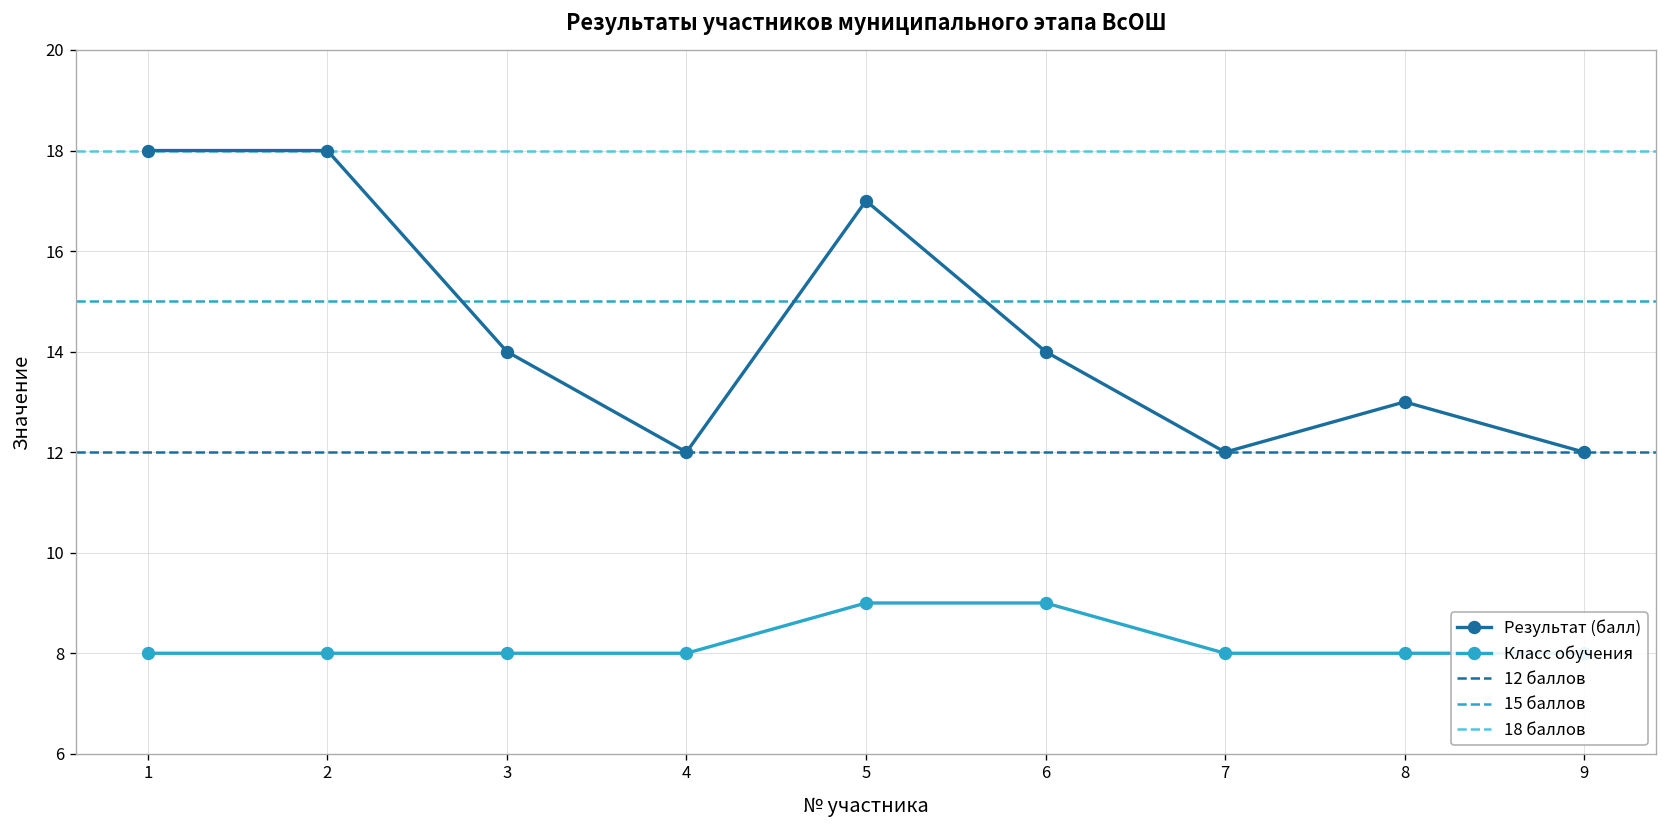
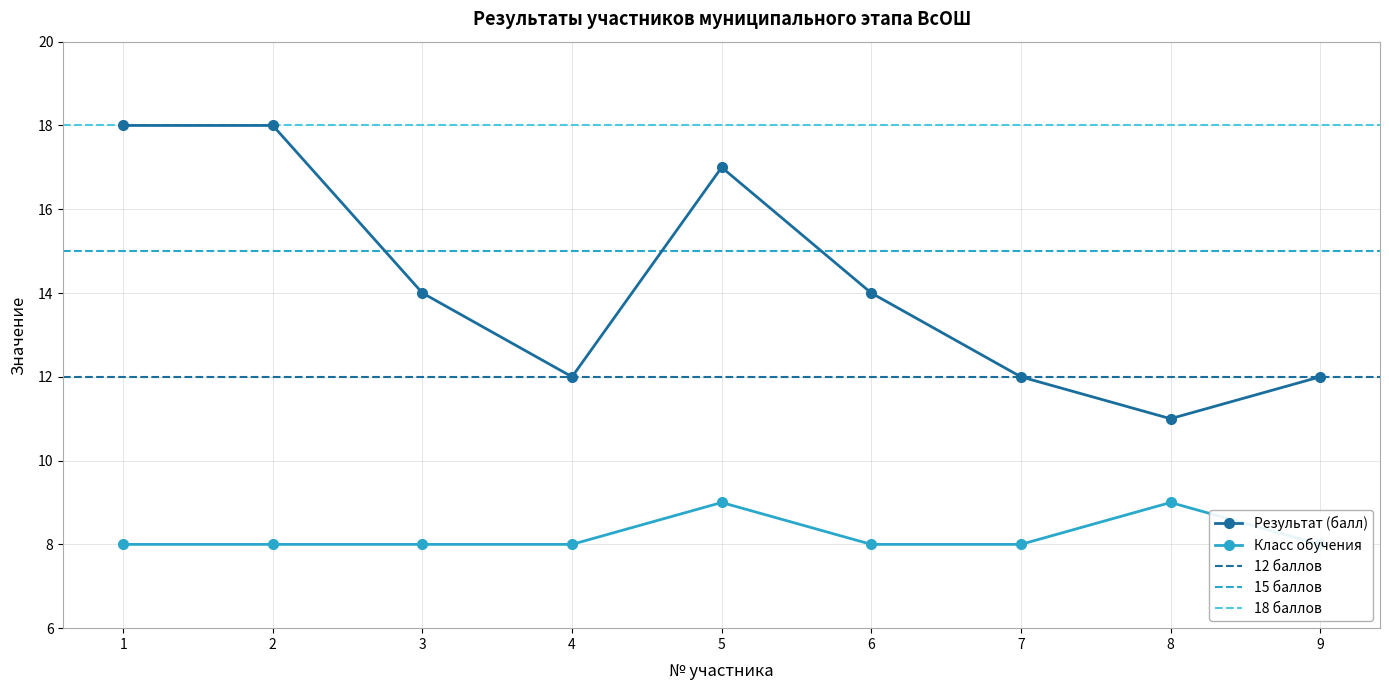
  {
    "Результат (балл)": {
      "1": 18,
      "2": 18,
      "3": 14,
      "4": 12,
      "5": 17,
      "6": 14,
      "7": 12,
-     "8": 13,
+     "8": 11,
      "9": 12
    },
    "Класс обучения": {
      "1": 8,
      "2": 8,
      "3": 8,
      "4": 8,
      "5": 9,
-     "6": 9,
+     "6": 8,
      "7": 8,
-     "8": 8
+     "8": 9
    }
  }
